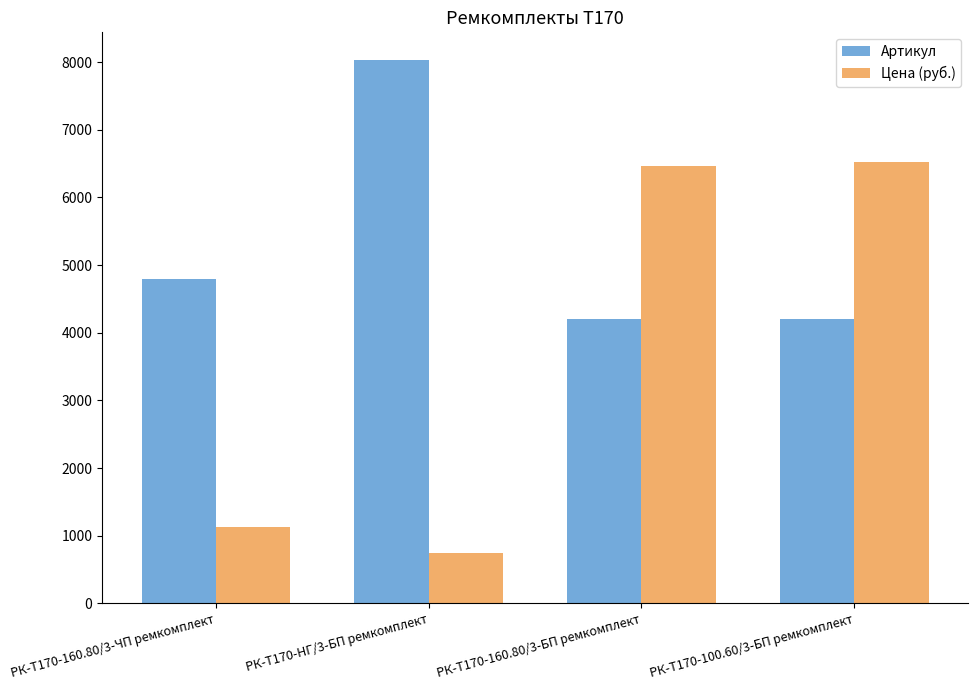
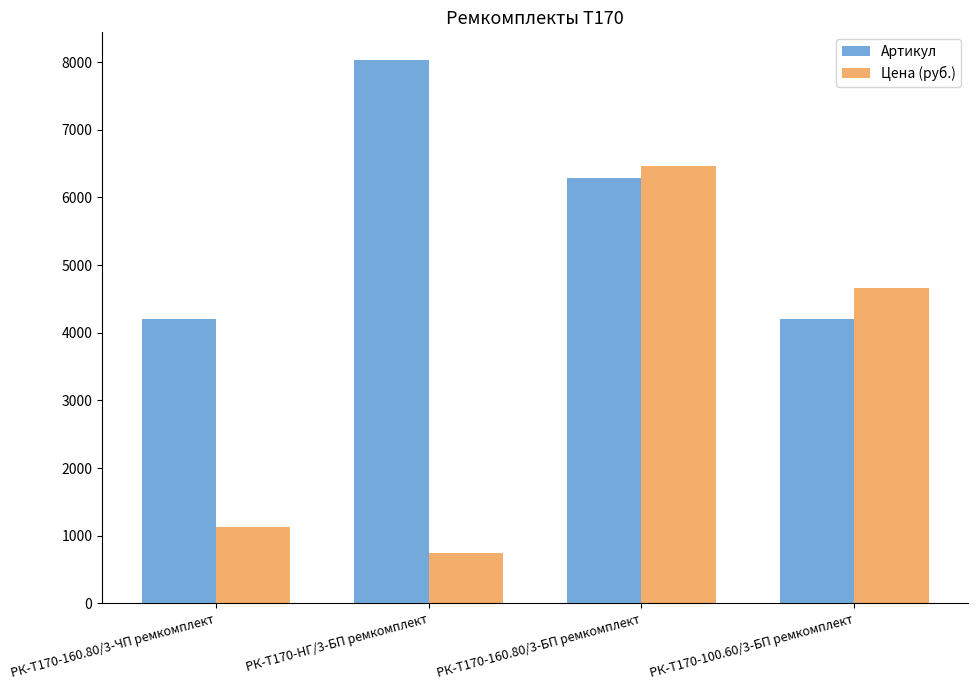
  {
    "Артикул": {
-     "РК-Т170-160.80/3-ЧП ремкомплект": 4800,
+     "РК-Т170-160.80/3-ЧП ремкомплект": 4200,
      "РК-Т170-НГ/3-БП ремкомплект": 8000,
-     "РК-Т170-160.80/3-БП ремкомплект": 4200,
+     "РК-Т170-160.80/3-БП ремкомплект": 6300,
      "РК-Т170-100.60/3-БП ремкомплект": 4200
    },
    "Цена (руб.)": {
      "РК-Т170-160.80/3-ЧП ремкомплект": 1100,
      "РК-Т170-НГ/3-БП ремкомплект": 700,
      "РК-Т170-160.80/3-БП ремкомплект": 6500,
-     "РК-Т170-100.60/3-БП ремкомплект": 6500
+     "РК-Т170-100.60/3-БП ремкомплект": 4700
    }
  }
